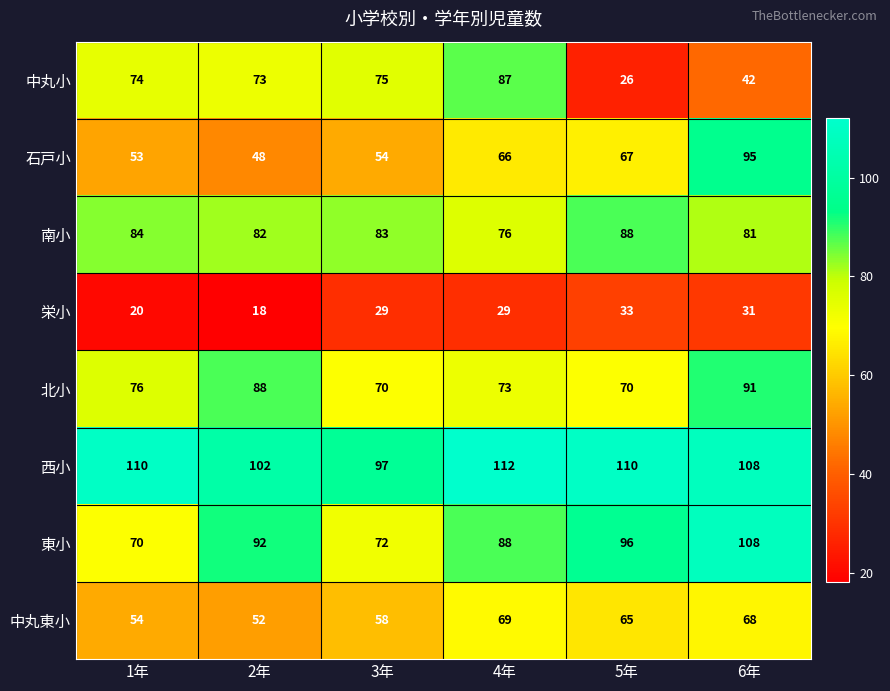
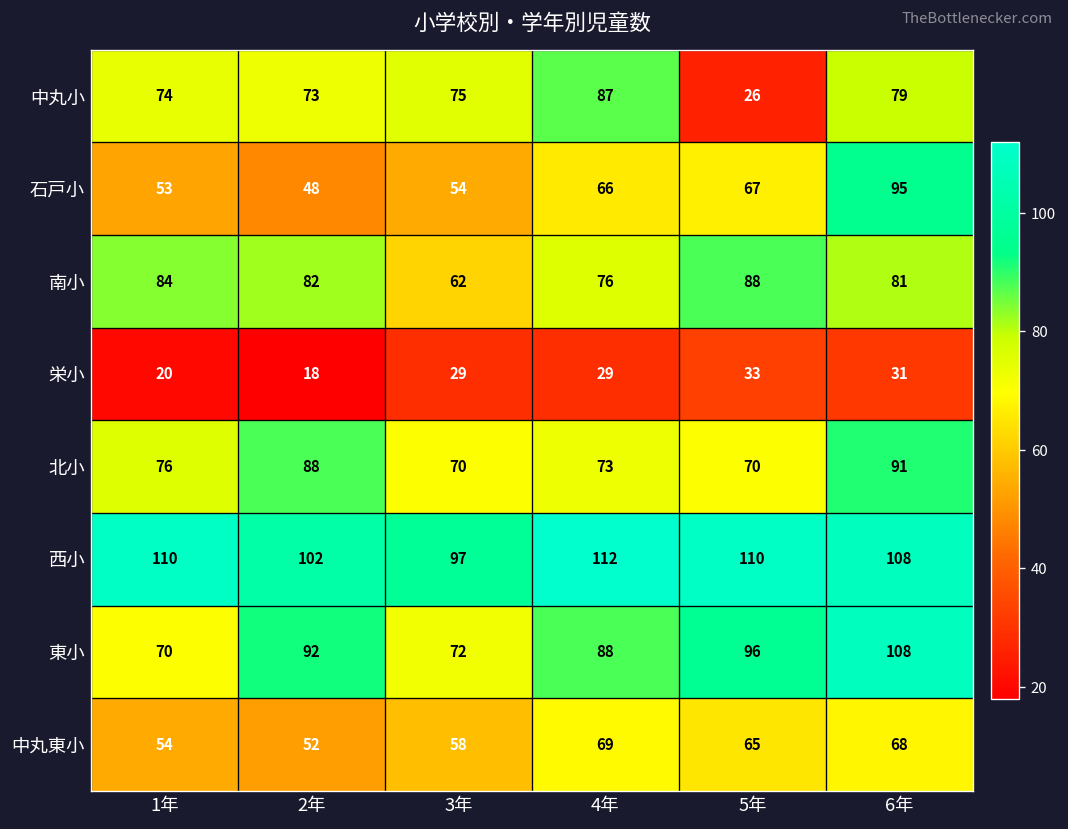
  {
    "中丸小": {
      "1年": 74,
      "2年": 73,
      "3年": 75,
      "4年": 87,
      "5年": 26,
-     "6年": 42
+     "6年": 79
    },
    "石戸小": {
      "1年": 53,
      "2年": 48,
      "3年": 54,
      "4年": 66,
      "5年": 67,
      "6年": 95
    },
    "南小": {
      "1年": 84,
      "2年": 82,
-     "3年": 83,
+     "3年": 62,
      "4年": 76,
      "5年": 88,
      "6年": 81
    },
    "栄小": {
      "1年": 20,
      "2年": 18,
      "3年": 29,
      "4年": 29,
      "5年": 33,
      "6年": 31
    },
    "北小": {
      "1年": 76,
      "2年": 88,
      "3年": 70,
      "4年": 73,
      "5年": 70,
      "6年": 91
    },
    "西小": {
      "1年": 110,
      "2年": 102,
      "3年": 97,
      "4年": 112,
      "5年": 110,
      "6年": 108
    },
    "東小": {
      "1年": 70,
      "2年": 92,
      "3年": 72,
      "4年": 88,
      "5年": 96,
      "6年": 108
    },
    "中丸東小": {
      "1年": 54,
      "2年": 52,
      "3年": 58,
      "4年": 69,
      "5年": 65,
      "6年": 68
    }
  }
